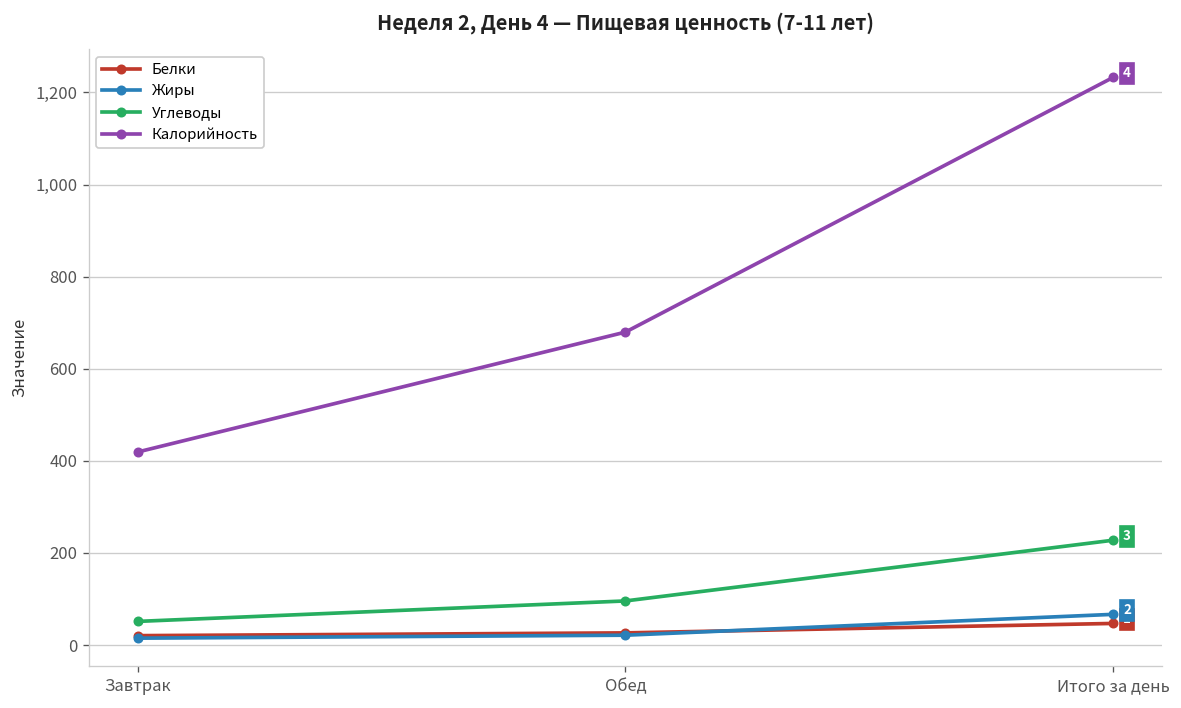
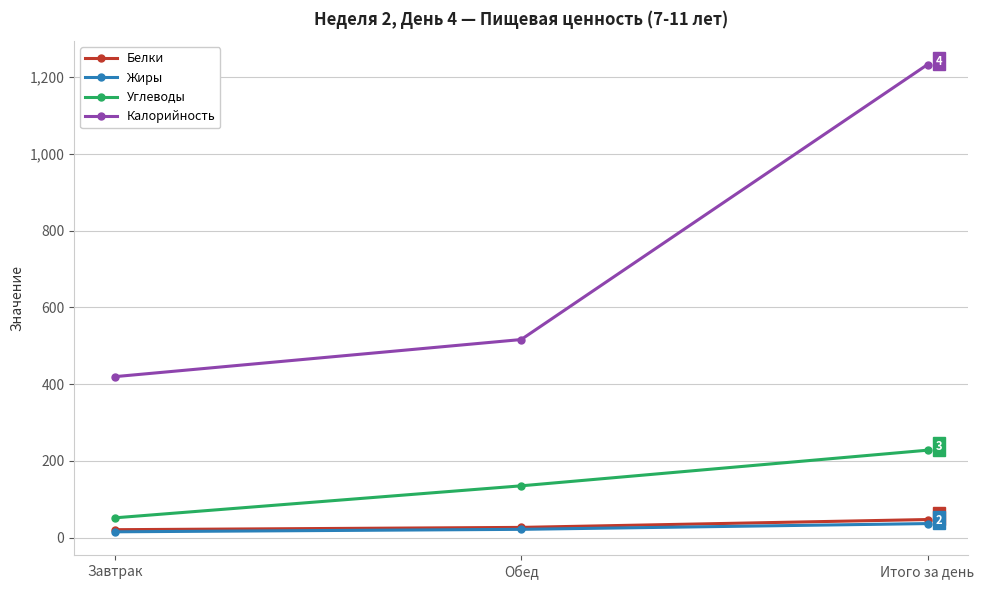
  {
    "Жиры": {
-     "Итого за день": 70
+     "Итого за день": 40
    },
    "Углеводы": {
      "Завтрак": 50,
-     "Обед": 100
+     "Обед": 130
    },
    "Калорийность": {
      "Завтрак": 420,
-     "Обед": 680
+     "Обед": 520
    }
  }
